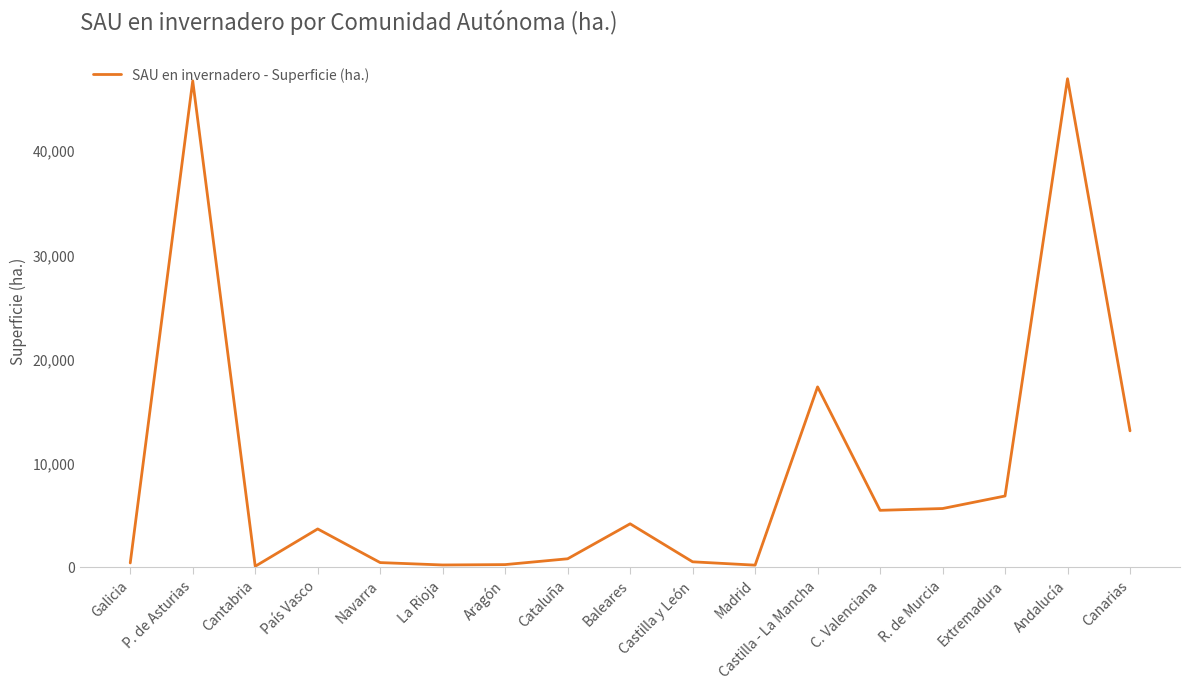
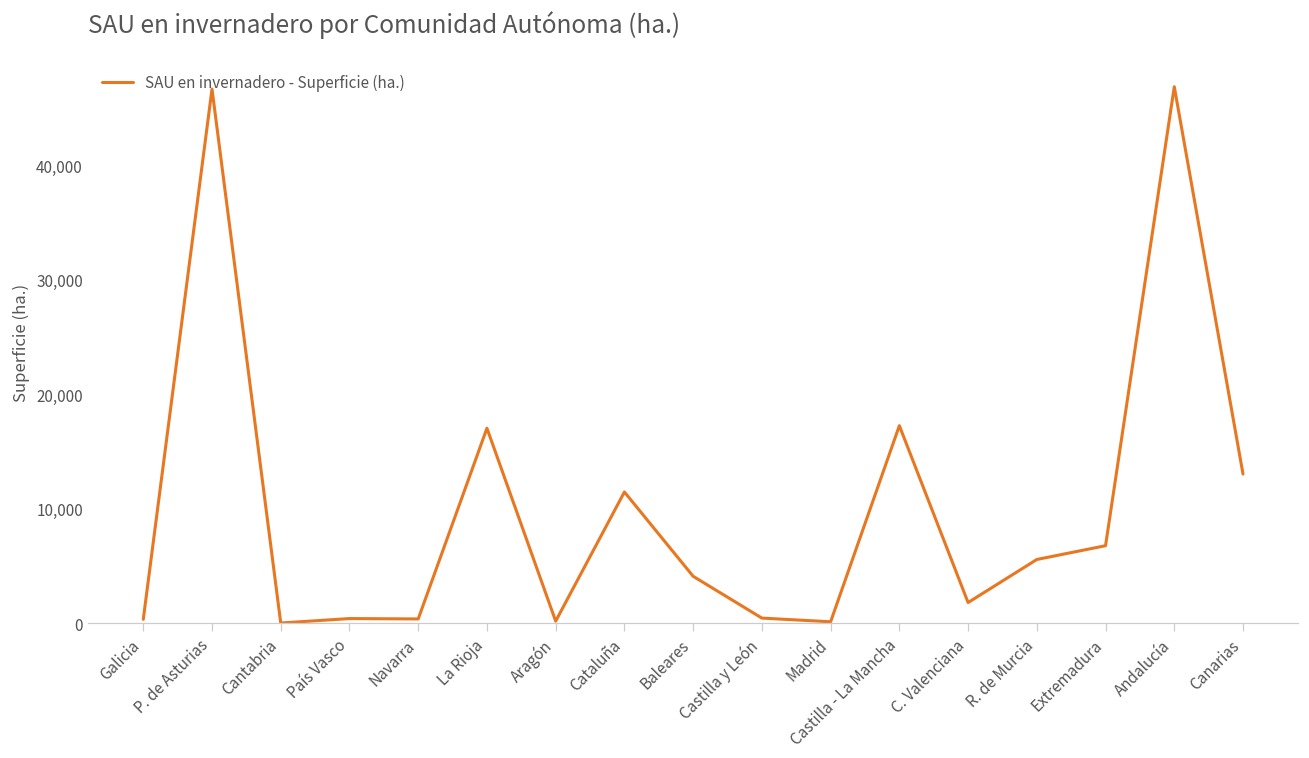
  {
    "Galicia": "400",
    "P. de Asturias": "46,700",
    "Cantabria": "0",
-   "País Vasco": "3,600",
+   "País Vasco": "400",
    "Navarra": "400",
-   "La Rioja": "200",
+   "La Rioja": "17,000",
    "Aragón": "200",
-   "Cataluña": "800",
+   "Cataluña": "11,500",
    "Baleares": "4,100",
    "Castilla y León": "500",
    "Madrid": "100",
    "Castilla - La Mancha": "17,300",
-   "C. Valenciana": "5,400",
+   "C. Valenciana": "1,800",
    "R. de Murcia": "5,600",
    "Extremadura": "6,800",
    "Andalucía": "46,900",
    "Canarias": "13,000"
  }
